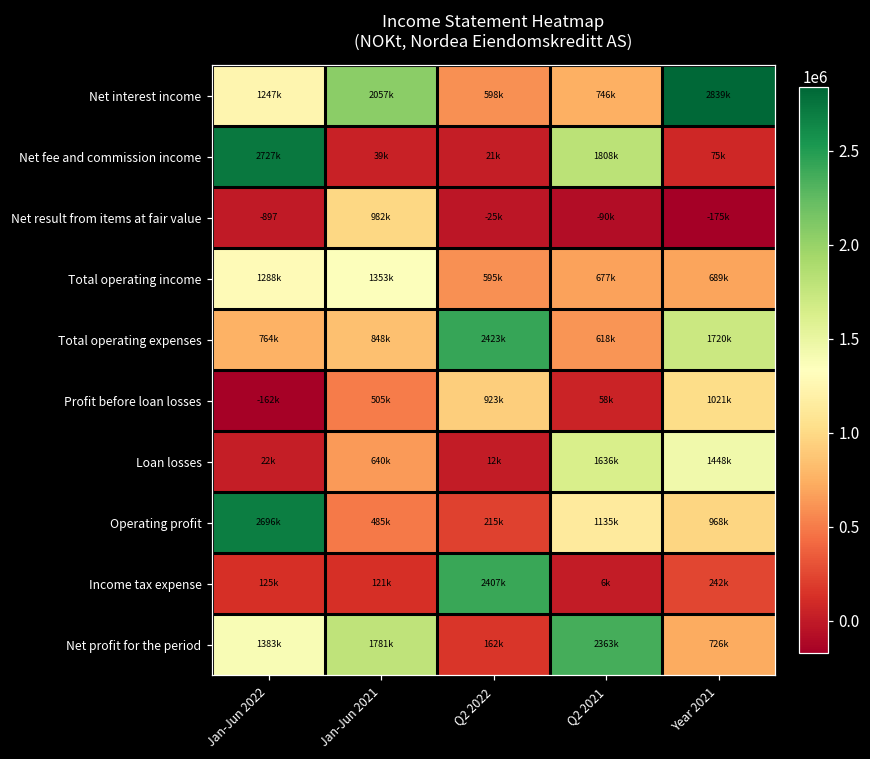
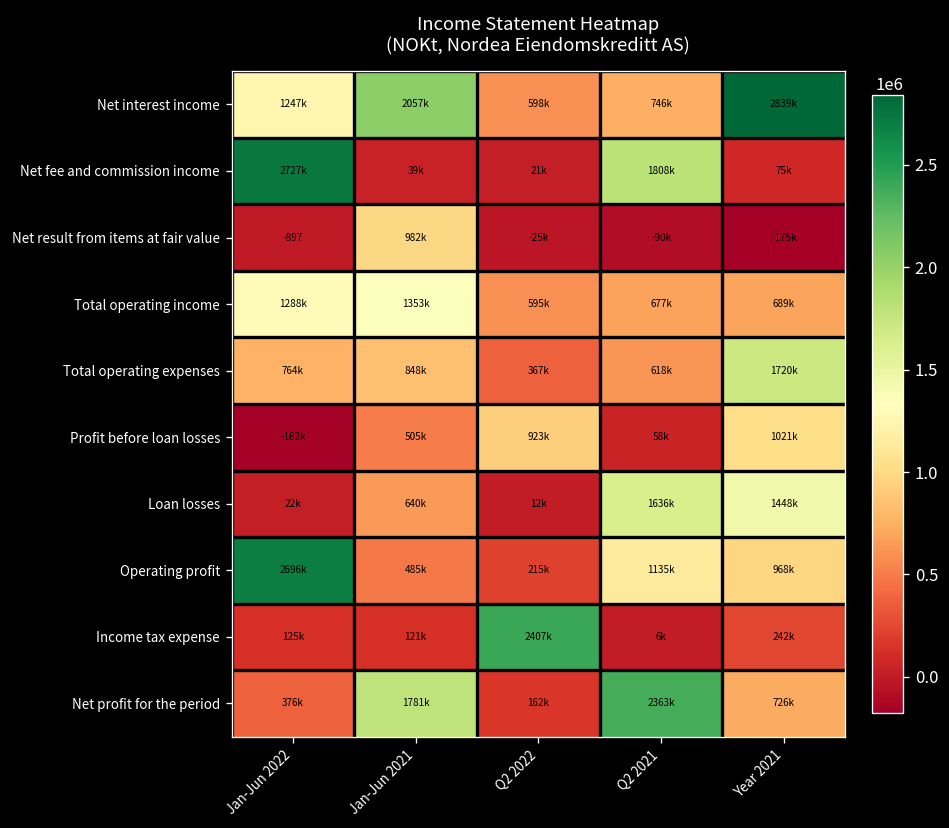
  {
    "Net interest income": {
      "Jan-Jun 2022": "1247k",
      "Jan-Jun 2021": "2057k",
      "Q2 2022": "598k",
      "Q2 2021": "746k",
      "Year 2021": "2839k"
    },
    "Net fee and commission income": {
      "Jan-Jun 2022": "2727k",
      "Jan-Jun 2021": "39k",
      "Q2 2022": "21k",
      "Q2 2021": "1808k",
      "Year 2021": "75k"
    },
    "Net result from items at fair value": {
      "Jan-Jun 2022": "-897",
      "Jan-Jun 2021": "982k",
      "Q2 2022": "-25k",
      "Q2 2021": "-90k",
      "Year 2021": "-175k"
    },
    "Total operating income": {
      "Jan-Jun 2022": "1288k",
      "Jan-Jun 2021": "1353k",
      "Q2 2022": "595k",
      "Q2 2021": "677k",
      "Year 2021": "689k"
    },
    "Total operating expenses": {
      "Jan-Jun 2022": "764k",
      "Jan-Jun 2021": "848k",
-     "Q2 2022": "2423k",
+     "Q2 2022": "367k",
      "Q2 2021": "618k",
      "Year 2021": "1720k"
    },
    "Profit before loan losses": {
      "Jan-Jun 2022": "-162k",
      "Jan-Jun 2021": "505k",
      "Q2 2022": "923k",
      "Q2 2021": "58k",
      "Year 2021": "1021k"
    },
    "Loan losses": {
      "Jan-Jun 2022": "22k",
      "Jan-Jun 2021": "640k",
      "Q2 2022": "12k",
      "Q2 2021": "1636k",
      "Year 2021": "1448k"
    },
    "Operating profit": {
      "Jan-Jun 2022": "2696k",
      "Jan-Jun 2021": "485k",
      "Q2 2022": "215k",
      "Q2 2021": "1135k",
      "Year 2021": "968k"
    },
    "Income tax expense": {
      "Jan-Jun 2022": "125k",
      "Jan-Jun 2021": "121k",
      "Q2 2022": "2407k",
      "Q2 2021": "6k",
      "Year 2021": "242k"
    },
    "Net profit for the period": {
-     "Jan-Jun 2022": "1383k",
+     "Jan-Jun 2022": "376k",
      "Jan-Jun 2021": "1781k",
      "Q2 2022": "162k",
      "Q2 2021": "2363k",
      "Year 2021": "726k"
    }
  }
